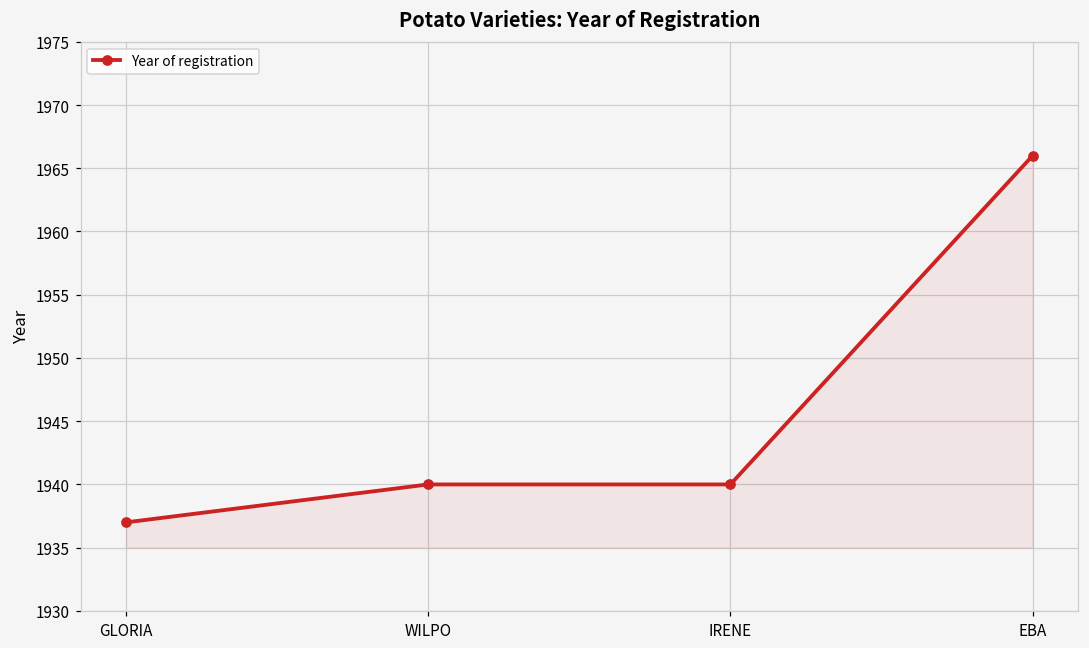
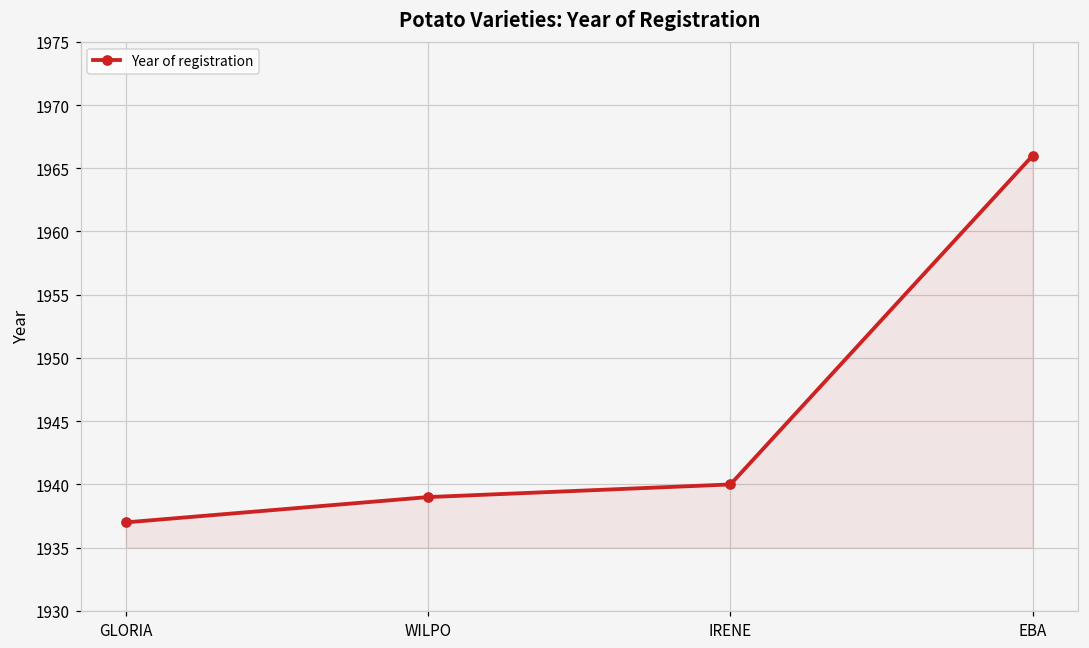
  {
    "GLORIA": 1937,
-   "WILPO": 1940,
+   "WILPO": 1939,
    "IRENE": 1940,
    "EBA": 1966
  }
